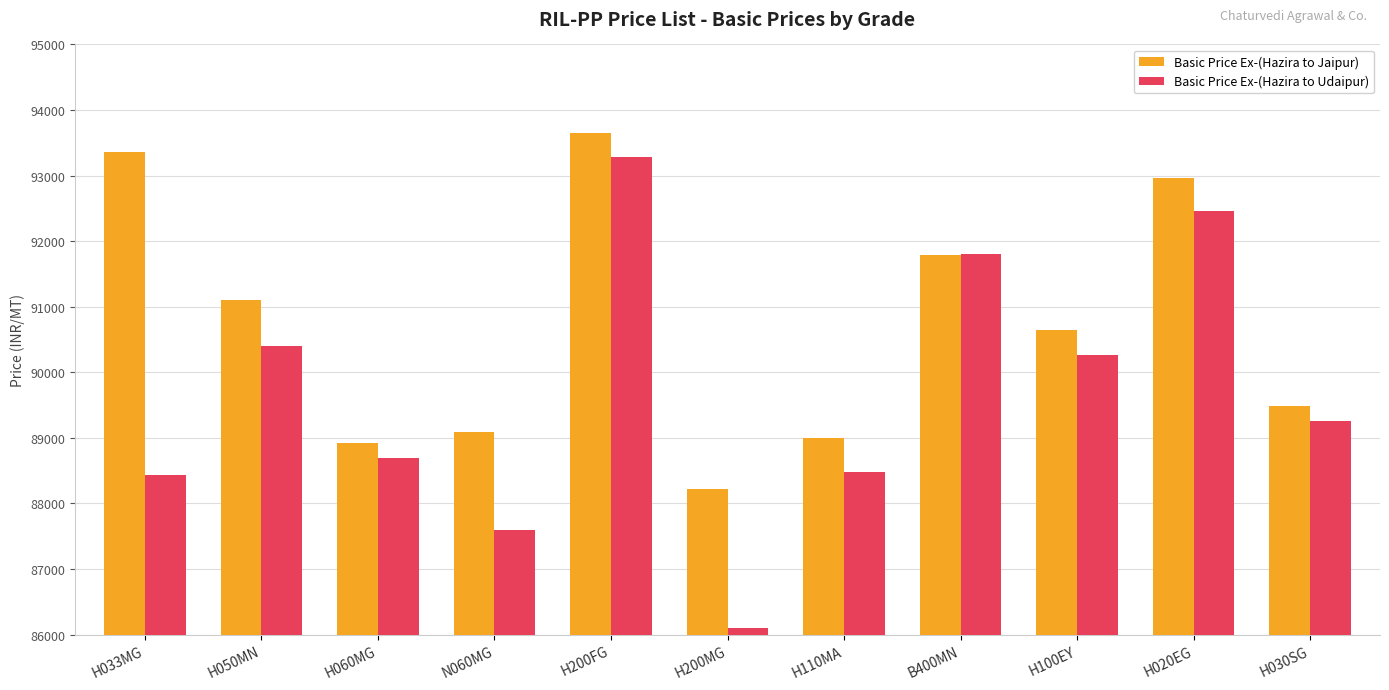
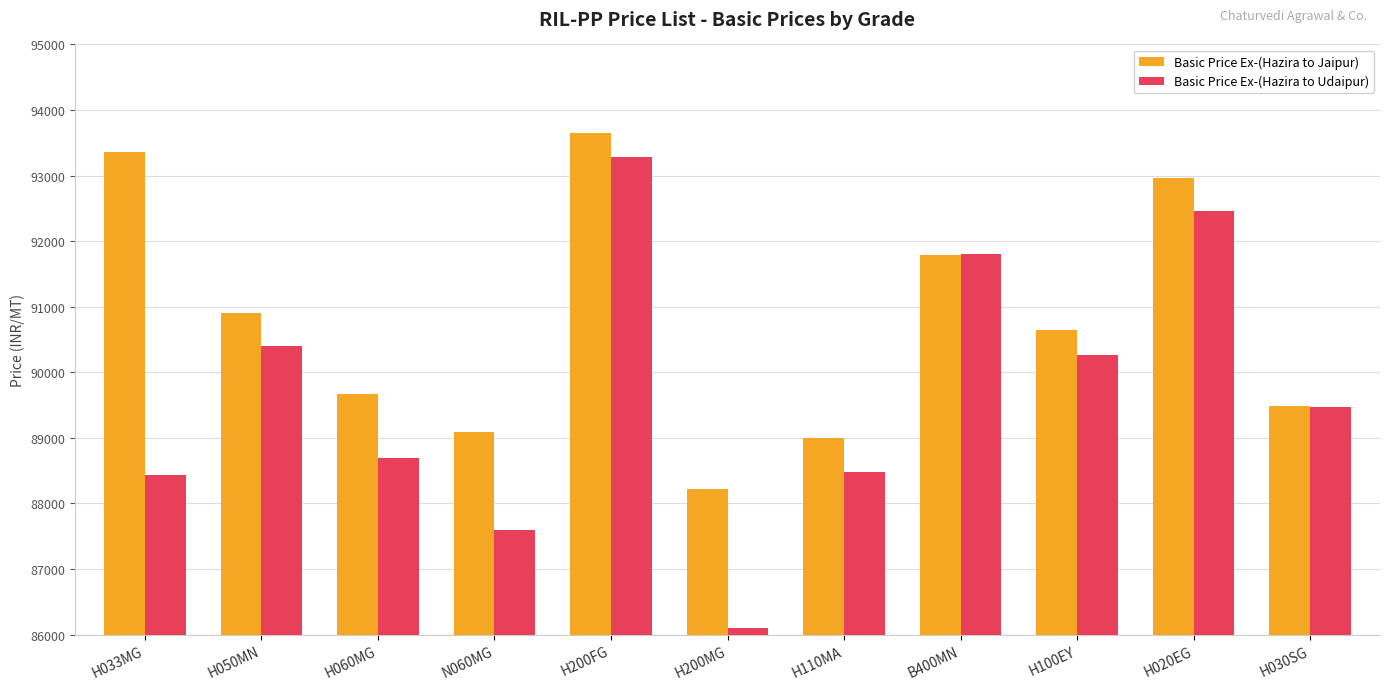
  {
    "Basic Price Ex-(Hazira to Jaipur)": {
      "H033MG": 93400,
-     "H050MN": 91100,
-     "H060MG": 88900,
+     "H050MN": 90900,
+     "H060MG": 89700,
      "N060MG": 89100,
      "H200FG": 93700,
      "H200MG": 88200,
      "H110MA": 89000,
      "B400MN": 91800,
      "H100EY": 90700,
      "H020EG": 93000,
      "H030SG": 89500
    },
    "Basic Price Ex-(Hazira to Udaipur)": {
      "H033MG": 88400,
      "H050MN": 90400,
      "H060MG": 88700,
      "N060MG": 87600,
      "H200FG": 93300,
      "H200MG": 86100,
      "H110MA": 88500,
      "B400MN": 91800,
      "H100EY": 90300,
      "H020EG": 92500,
-     "H030SG": 89300
+     "H030SG": 89500
    }
  }
